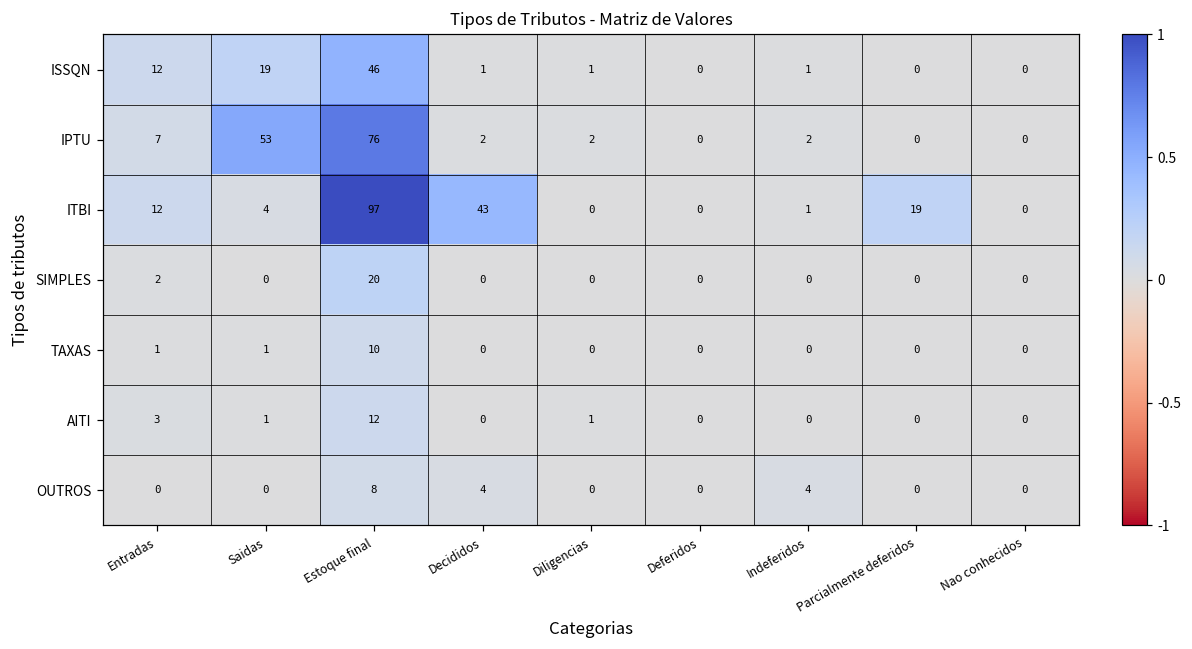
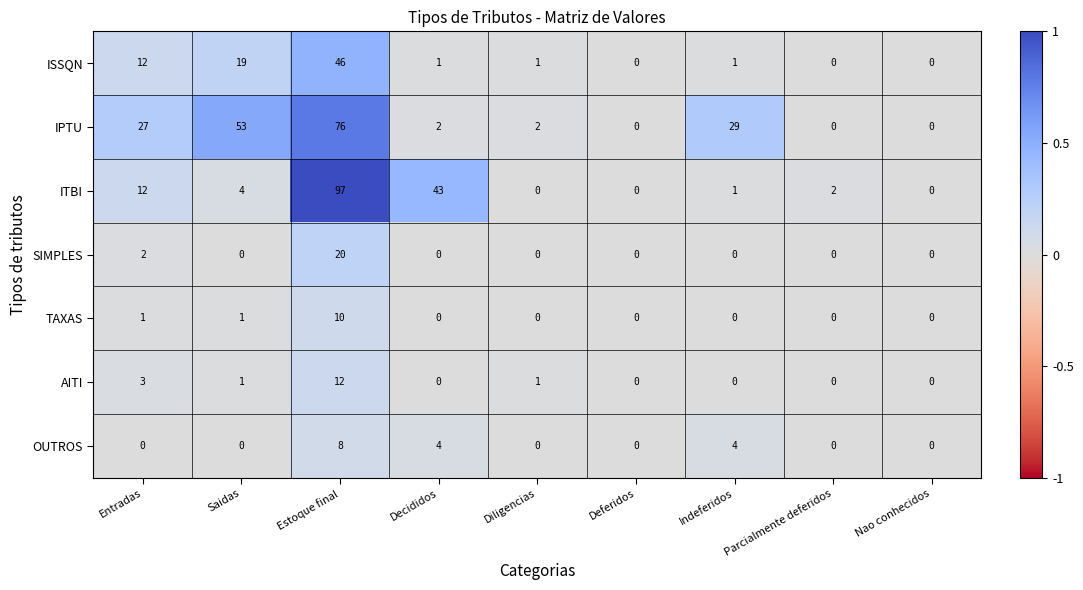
  {
    "ISSQN": {
      "Entradas": 12,
      "Saidas": 19,
      "Estoque final": 46,
      "Decididos": 1,
      "Diligencias": 1,
      "Deferidos": 0,
      "Indeferidos": 1,
      "Parcialmente deferidos": 0,
      "Nao conhecidos": 0
    },
    "IPTU": {
-     "Entradas": 7,
+     "Entradas": 27,
      "Saidas": 53,
      "Estoque final": 76,
      "Decididos": 2,
      "Diligencias": 2,
      "Deferidos": 0,
-     "Indeferidos": 2,
+     "Indeferidos": 29,
      "Parcialmente deferidos": 0,
      "Nao conhecidos": 0
    },
    "ITBI": {
      "Entradas": 12,
      "Saidas": 4,
      "Estoque final": 97,
      "Decididos": 43,
      "Diligencias": 0,
      "Deferidos": 0,
      "Indeferidos": 1,
-     "Parcialmente deferidos": 19,
+     "Parcialmente deferidos": 2,
      "Nao conhecidos": 0
    },
    "SIMPLES": {
      "Entradas": 2,
      "Saidas": 0,
      "Estoque final": 20,
      "Decididos": 0,
      "Diligencias": 0,
      "Deferidos": 0,
      "Indeferidos": 0,
      "Parcialmente deferidos": 0,
      "Nao conhecidos": 0
    },
    "TAXAS": {
      "Entradas": 1,
      "Saidas": 1,
      "Estoque final": 10,
      "Decididos": 0,
      "Diligencias": 0,
      "Deferidos": 0,
      "Indeferidos": 0,
      "Parcialmente deferidos": 0,
      "Nao conhecidos": 0
    },
    "AITI": {
      "Entradas": 3,
      "Saidas": 1,
      "Estoque final": 12,
      "Decididos": 0,
      "Diligencias": 1,
      "Deferidos": 0,
      "Indeferidos": 0,
      "Parcialmente deferidos": 0,
      "Nao conhecidos": 0
    },
    "OUTROS": {
      "Entradas": 0,
      "Saidas": 0,
      "Estoque final": 8,
      "Decididos": 4,
      "Diligencias": 0,
      "Deferidos": 0,
      "Indeferidos": 4,
      "Parcialmente deferidos": 0,
      "Nao conhecidos": 0
    }
  }
